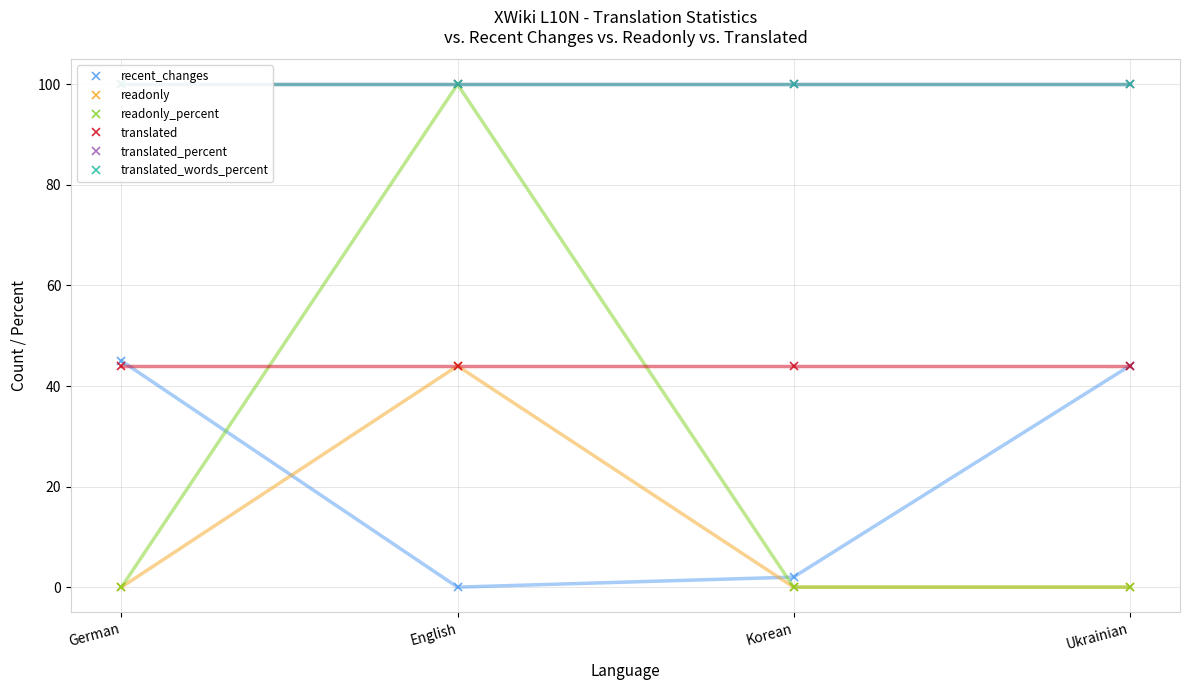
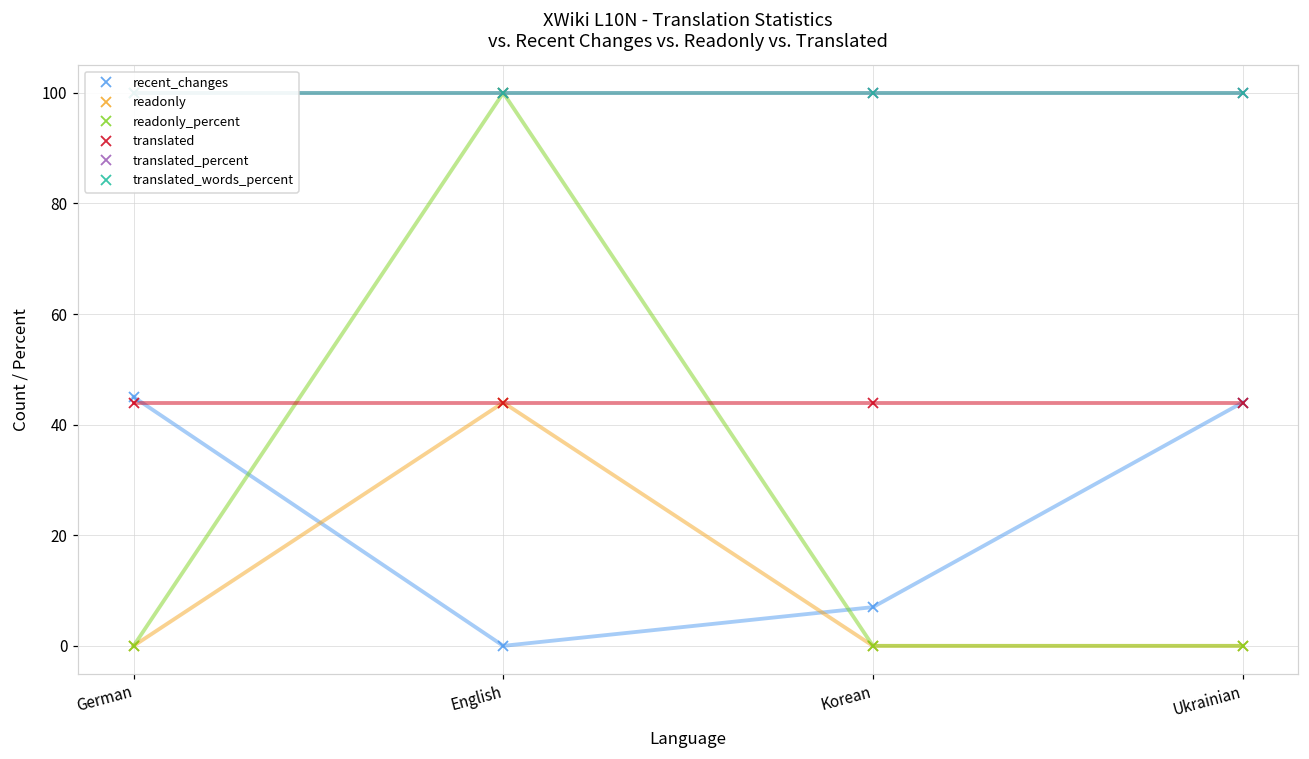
  {
    "recent_changes": {
      "German": 45,
      "English": 0,
-     "Korean": 2
+     "Korean": 7
    },
    "translated": {
      "German": 44,
      "Korean": 44
    },
    "translated_words_percent": {
      "Korean": 100,
      "Ukrainian": 100
    }
  }
